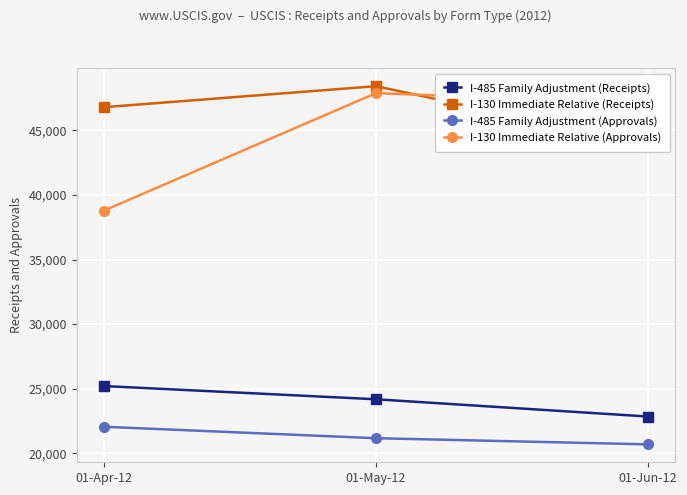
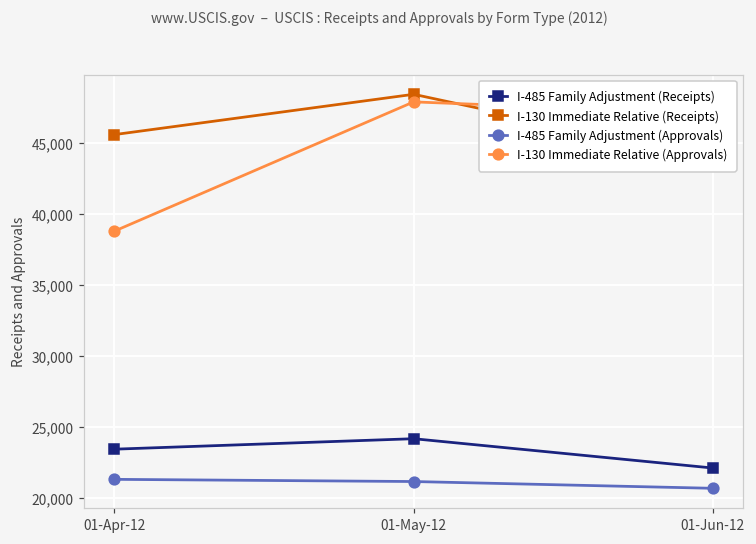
  {
    "I-485 Family Adjustment (Receipts)": {
-     "01-Apr-12": "25,200",
+     "01-Apr-12": "23,400",
      "01-May-12": "24,200",
-     "01-Jun-12": "22,800"
+     "01-Jun-12": "22,100"
    },
    "I-130 Immediate Relative (Receipts)": {
-     "01-Apr-12": "46,800",
+     "01-Apr-12": "45,600",
      "01-May-12": "48,400"
    },
    "I-485 Family Adjustment (Approvals)": {
-     "01-Apr-12": "22,000",
+     "01-Apr-12": "21,300",
      "01-May-12": "21,200",
      "01-Jun-12": "20,700"
    },
    "I-130 Immediate Relative (Approvals)": {
      "01-Apr-12": "38,800",
      "01-May-12": "47,900"
    }
  }
